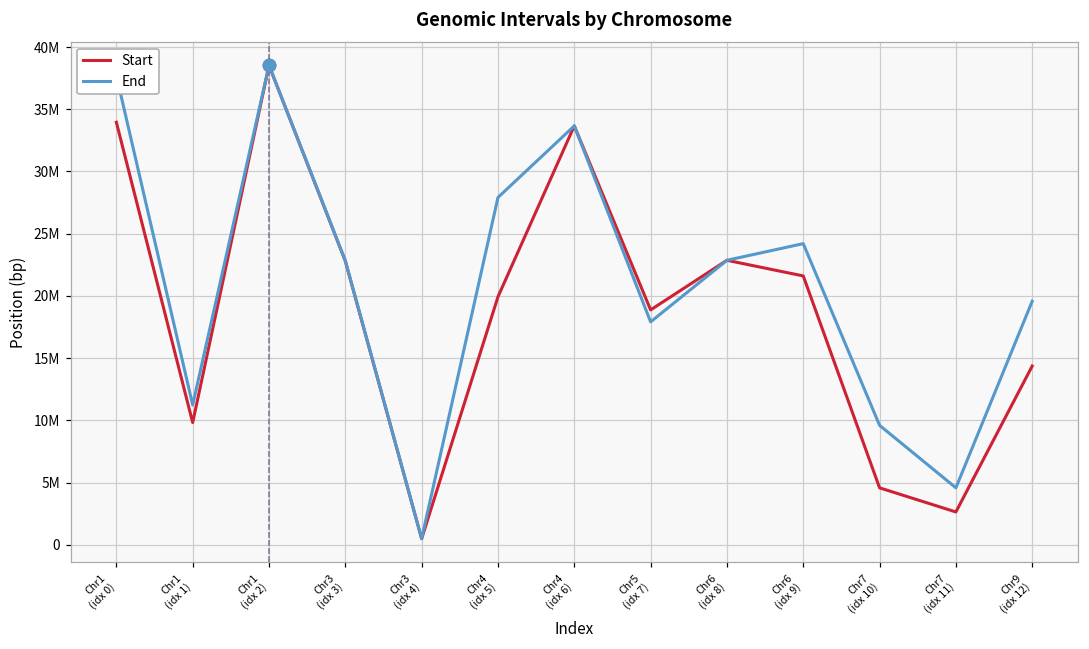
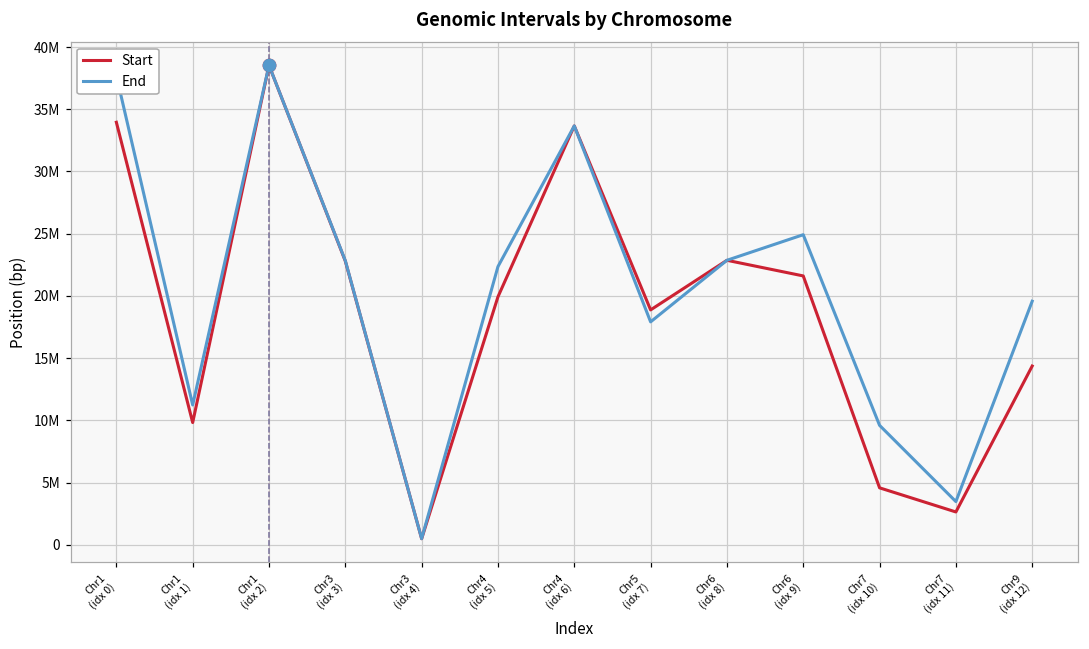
  {
    "End": {
      "Chr1 (idx 1)": 11200000,
-     "Chr4 (idx 5)": 27900000,
+     "Chr4 (idx 5)": 22400000,
      "Chr5 (idx 7)": 17900000,
-     "Chr6 (idx 9)": 24200000,
+     "Chr6 (idx 9)": 24900000,
      "Chr7 (idx 10)": 9600000,
-     "Chr7 (idx 11)": 4600000,
+     "Chr7 (idx 11)": 3500000,
      "Chr9 (idx 12)": 19600000
    }
  }
